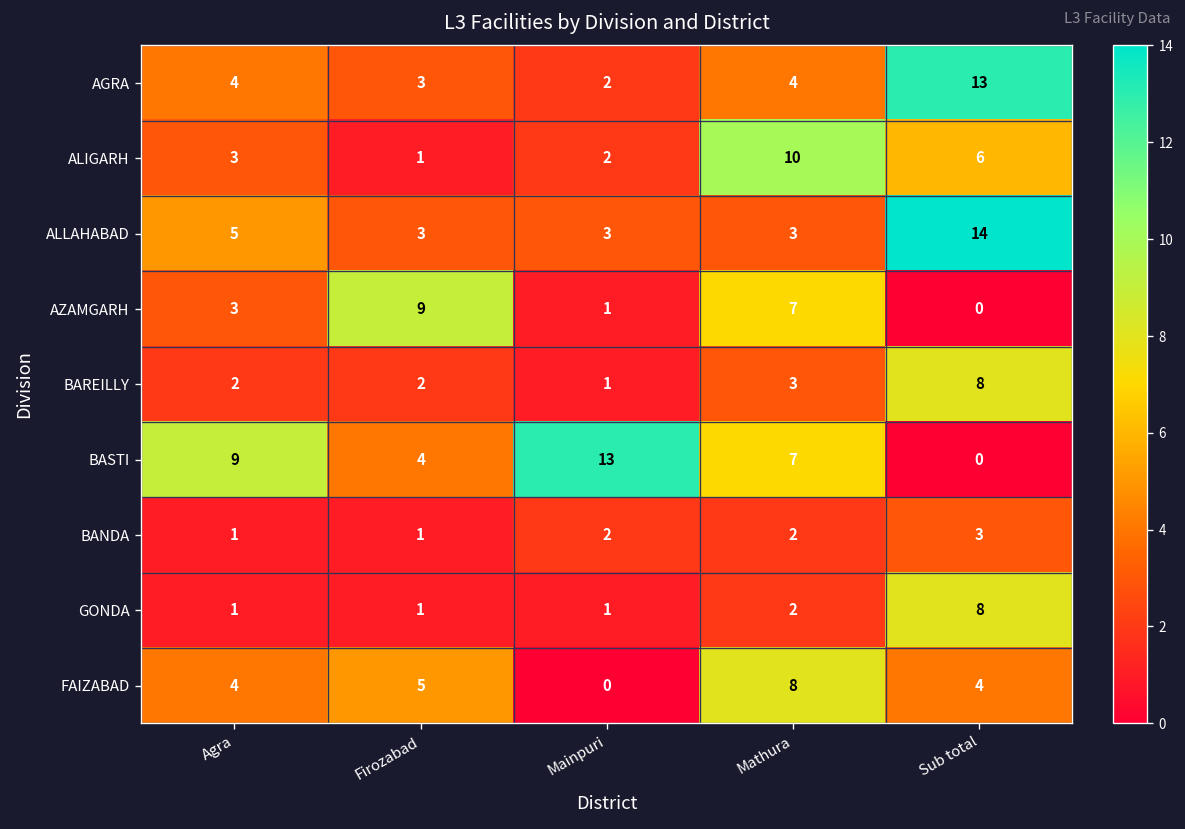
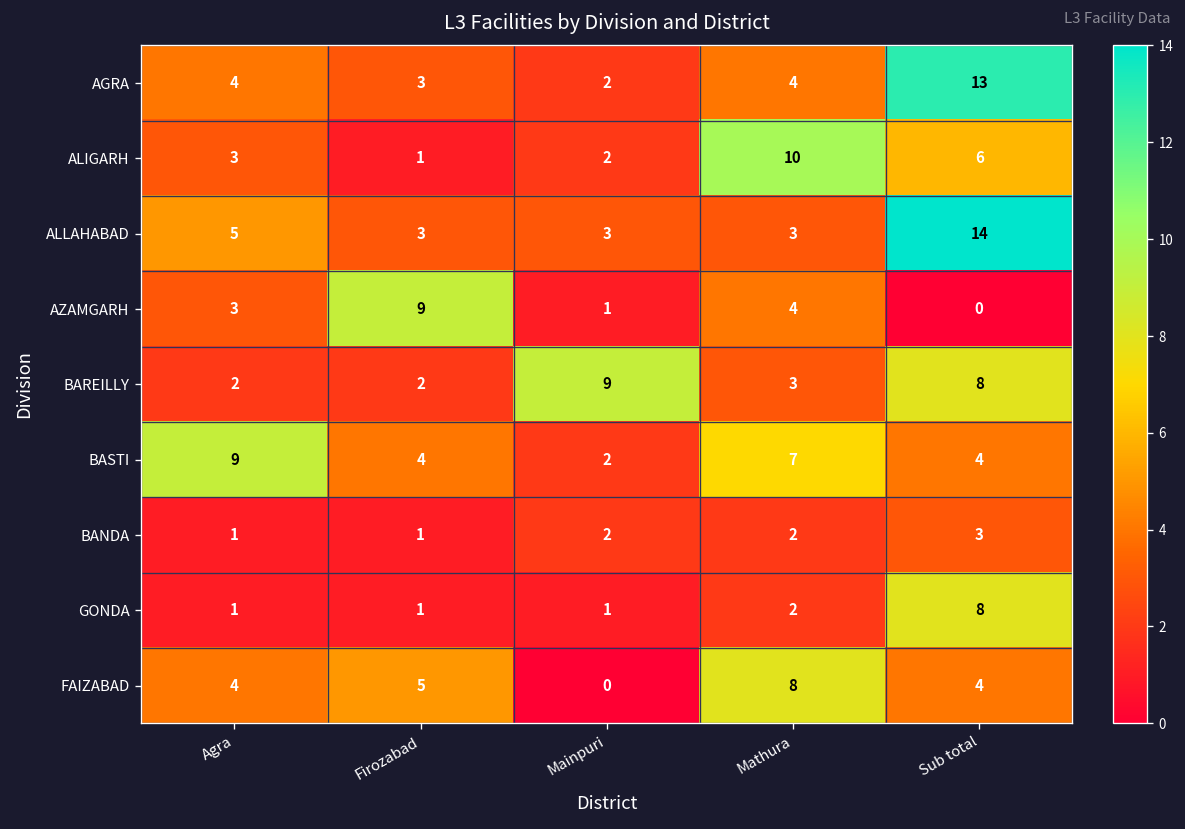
  {
    "AGRA": {
      "Agra": 4,
      "Firozabad": 3,
      "Mainpuri": 2,
      "Mathura": 4,
      "Sub total": 13
    },
    "ALIGARH": {
      "Agra": 3,
      "Firozabad": 1,
      "Mainpuri": 2,
      "Mathura": 10,
      "Sub total": 6
    },
    "ALLAHABAD": {
      "Agra": 5,
      "Firozabad": 3,
      "Mainpuri": 3,
      "Mathura": 3,
      "Sub total": 14
    },
    "AZAMGARH": {
      "Agra": 3,
      "Firozabad": 9,
      "Mainpuri": 1,
-     "Mathura": 7,
+     "Mathura": 4,
      "Sub total": 0
    },
    "BAREILLY": {
      "Agra": 2,
      "Firozabad": 2,
-     "Mainpuri": 1,
+     "Mainpuri": 9,
      "Mathura": 3,
      "Sub total": 8
    },
    "BASTI": {
      "Agra": 9,
      "Firozabad": 4,
-     "Mainpuri": 13,
+     "Mainpuri": 2,
      "Mathura": 7,
-     "Sub total": 0
+     "Sub total": 4
    },
    "BANDA": {
      "Agra": 1,
      "Firozabad": 1,
      "Mainpuri": 2,
      "Mathura": 2,
      "Sub total": 3
    },
    "GONDA": {
      "Agra": 1,
      "Firozabad": 1,
      "Mainpuri": 1,
      "Mathura": 2,
      "Sub total": 8
    },
    "FAIZABAD": {
      "Agra": 4,
      "Firozabad": 5,
      "Mainpuri": 0,
      "Mathura": 8,
      "Sub total": 4
    }
  }
